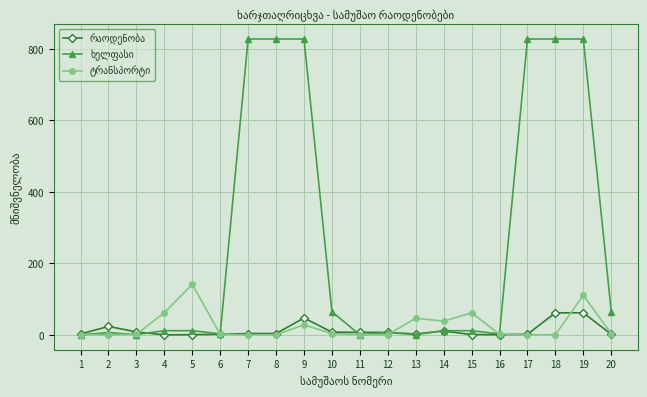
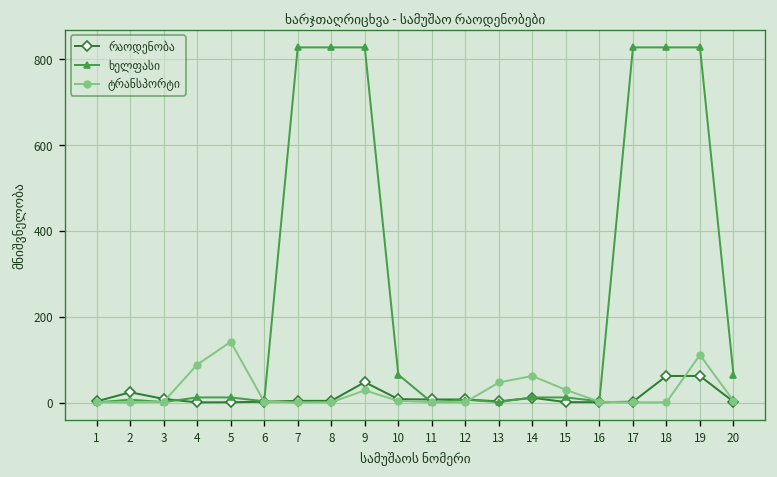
  {
    "ტრანსპორტი": {
-     "4": 60,
+     "4": 90,
      "5": 140,
      "9": 30,
      "13": 50,
-     "14": 40,
-     "15": 60,
+     "14": 60,
+     "15": 30,
      "18": 0,
      "19": 110
    }
  }
